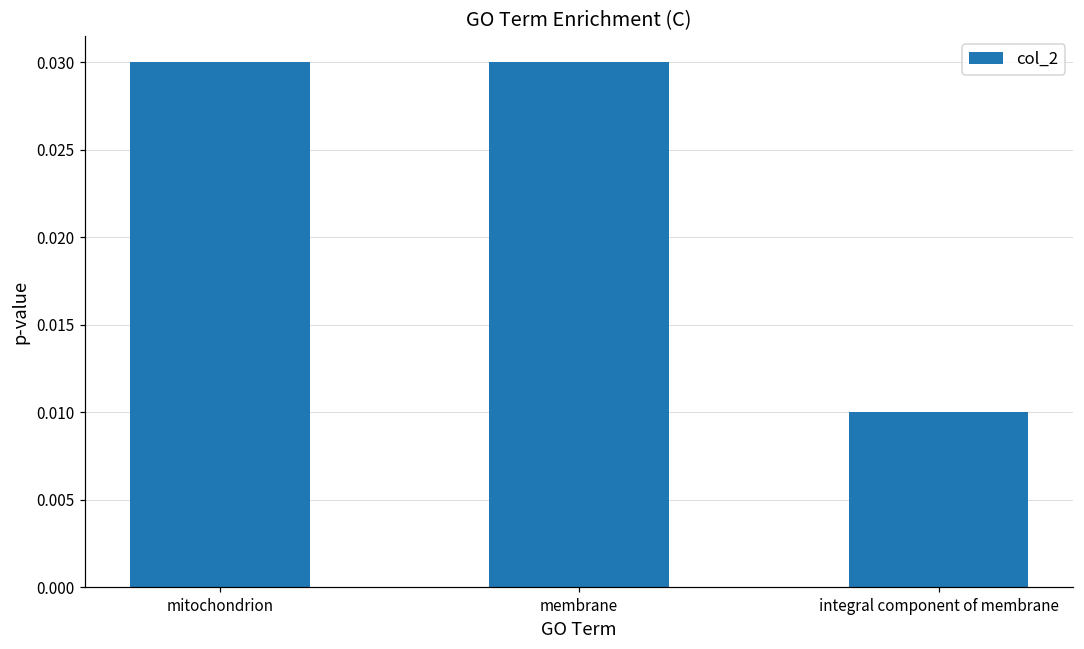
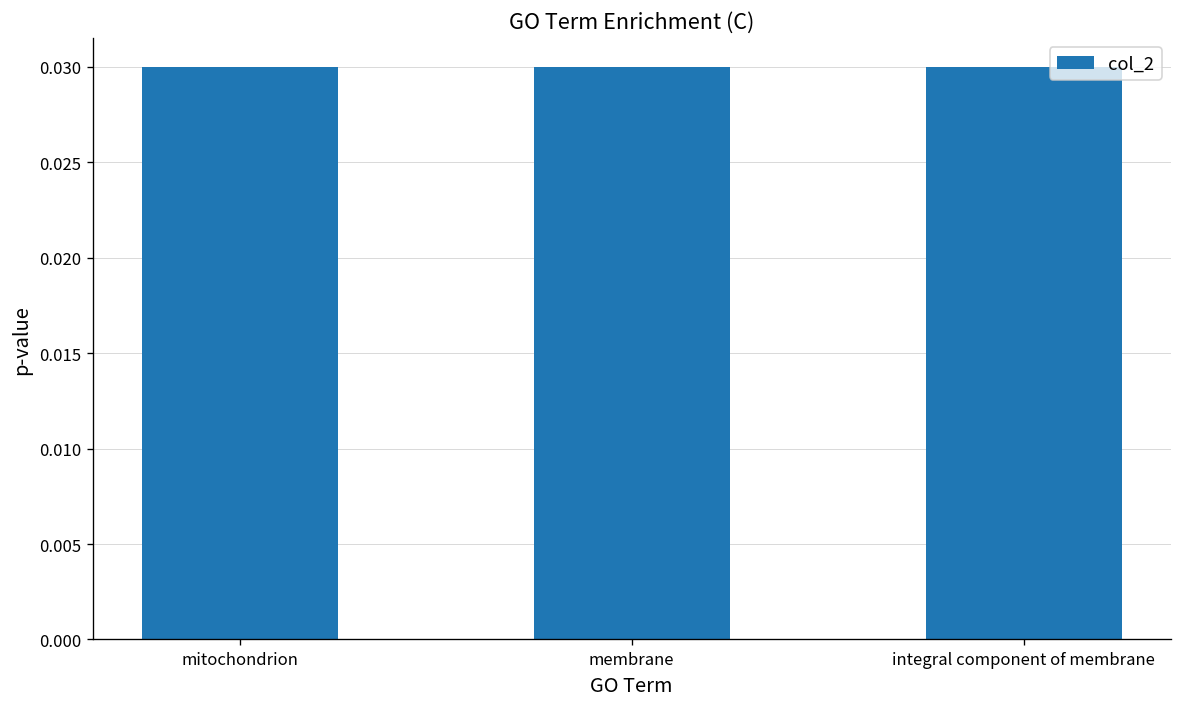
  {
    "mitochondrion": 0.03,
    "membrane": 0.03,
-   "integral component of membrane": 0.01
+   "integral component of membrane": 0.03
  }
